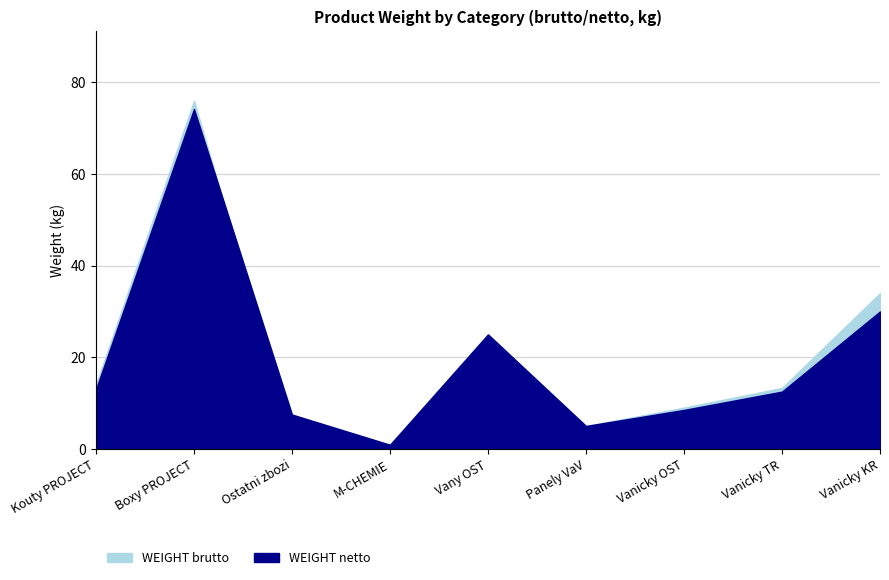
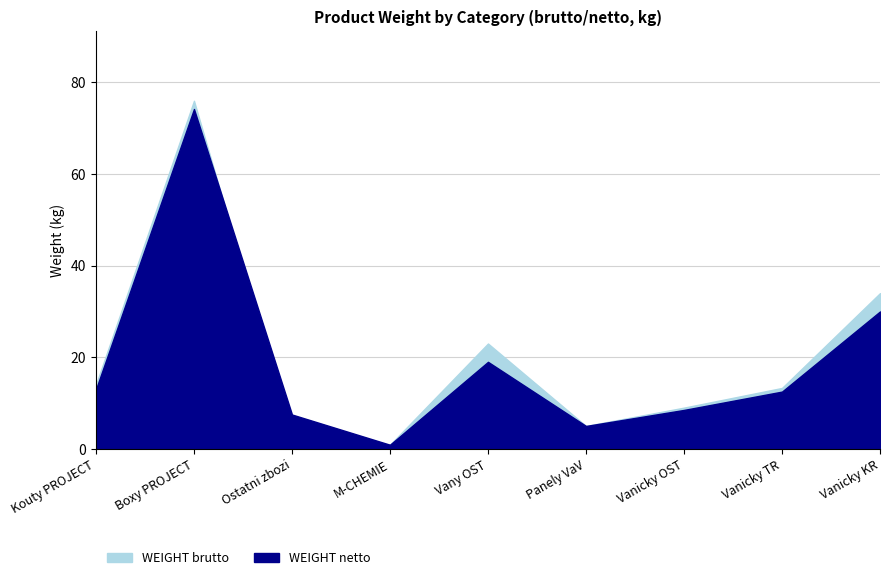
  {
    "WEIGHT brutto": {
      "Kouty PROJECT": 14,
      "Boxy PROJECT": 76,
      "Ostatni zbozi": 3,
      "Vany OST": 23,
      "Vanicky TR": 13,
      "Vanicky KR": 34
    },
    "WEIGHT netto": {
      "Kouty PROJECT": 13,
      "Boxy PROJECT": 74,
      "Ostatni zbozi": 8,
-     "Vany OST": 25,
+     "Vany OST": 19,
      "Vanicky TR": 13,
      "Vanicky KR": 30
    }
  }
